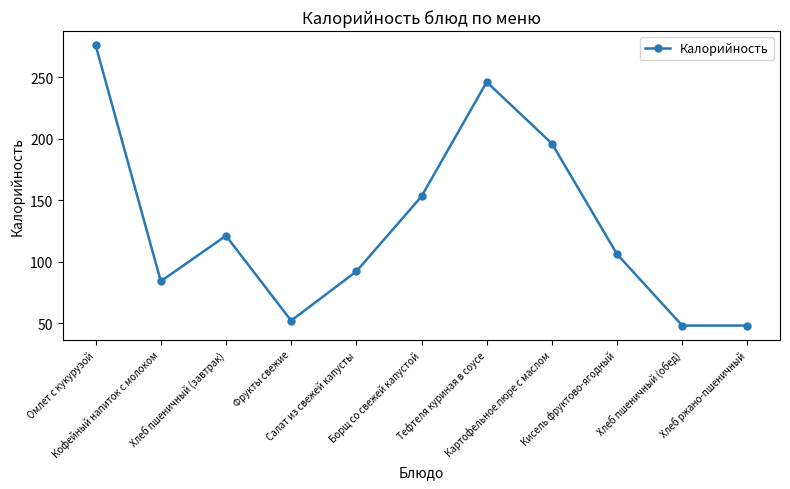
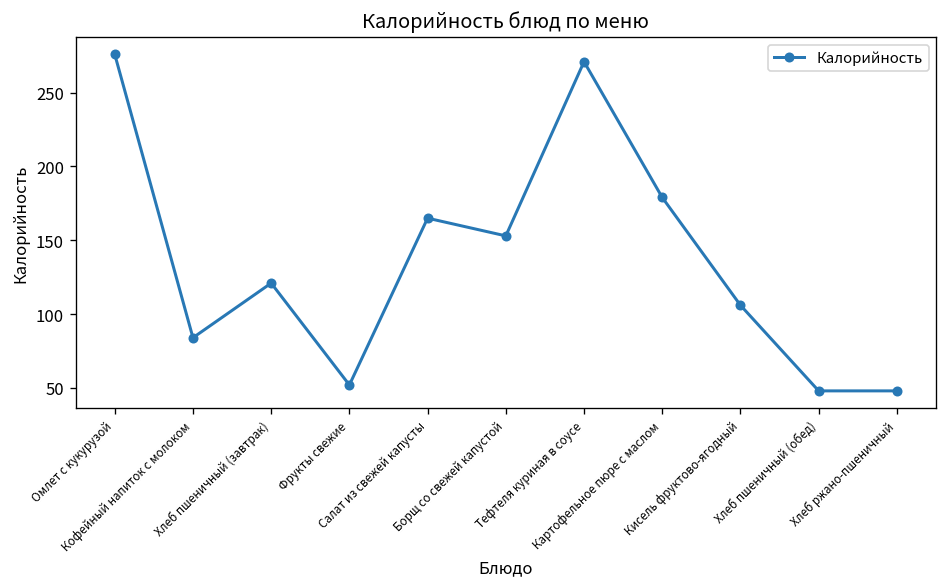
  {
    "Омлет с кукурузой": 276,
    "Кофейный напиток с молоком": 84,
    "Хлеб пшеничный (завтрак)": 121,
    "Фрукты свежие": 52,
-   "Салат из свежей капусты": 92,
+   "Салат из свежей капусты": 165,
    "Борщ со свежей капустой": 153,
-   "Тефтеля куриная в соусе": 246,
-   "Картофельное пюре с маслом": 196,
+   "Тефтеля куриная в соусе": 271,
+   "Картофельное пюре с маслом": 179,
    "Кисель фруктово-ягодный": 106,
    "Хлеб пшеничный (обед)": 48,
    "Хлеб ржано-пшеничный": 48
  }
